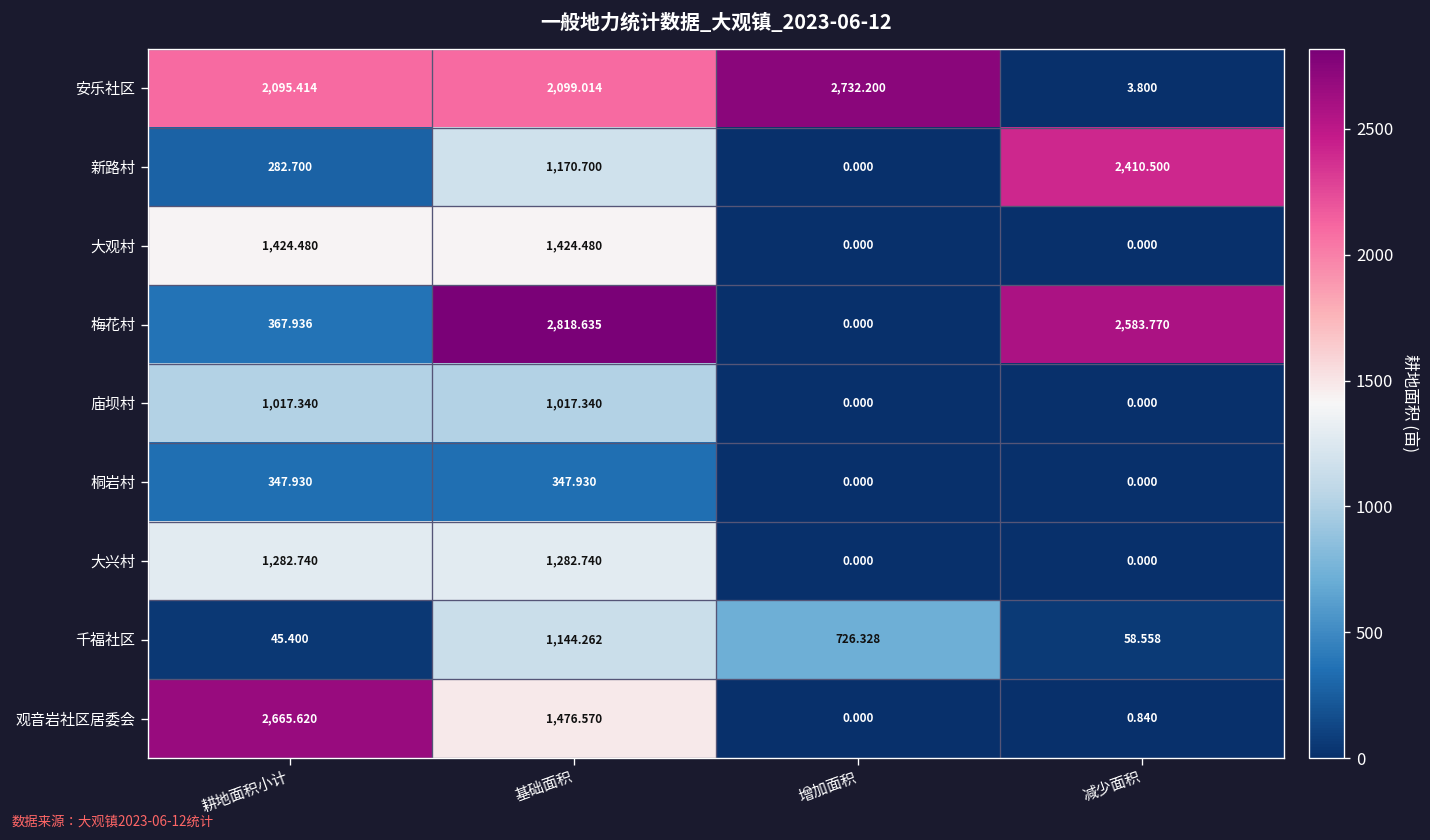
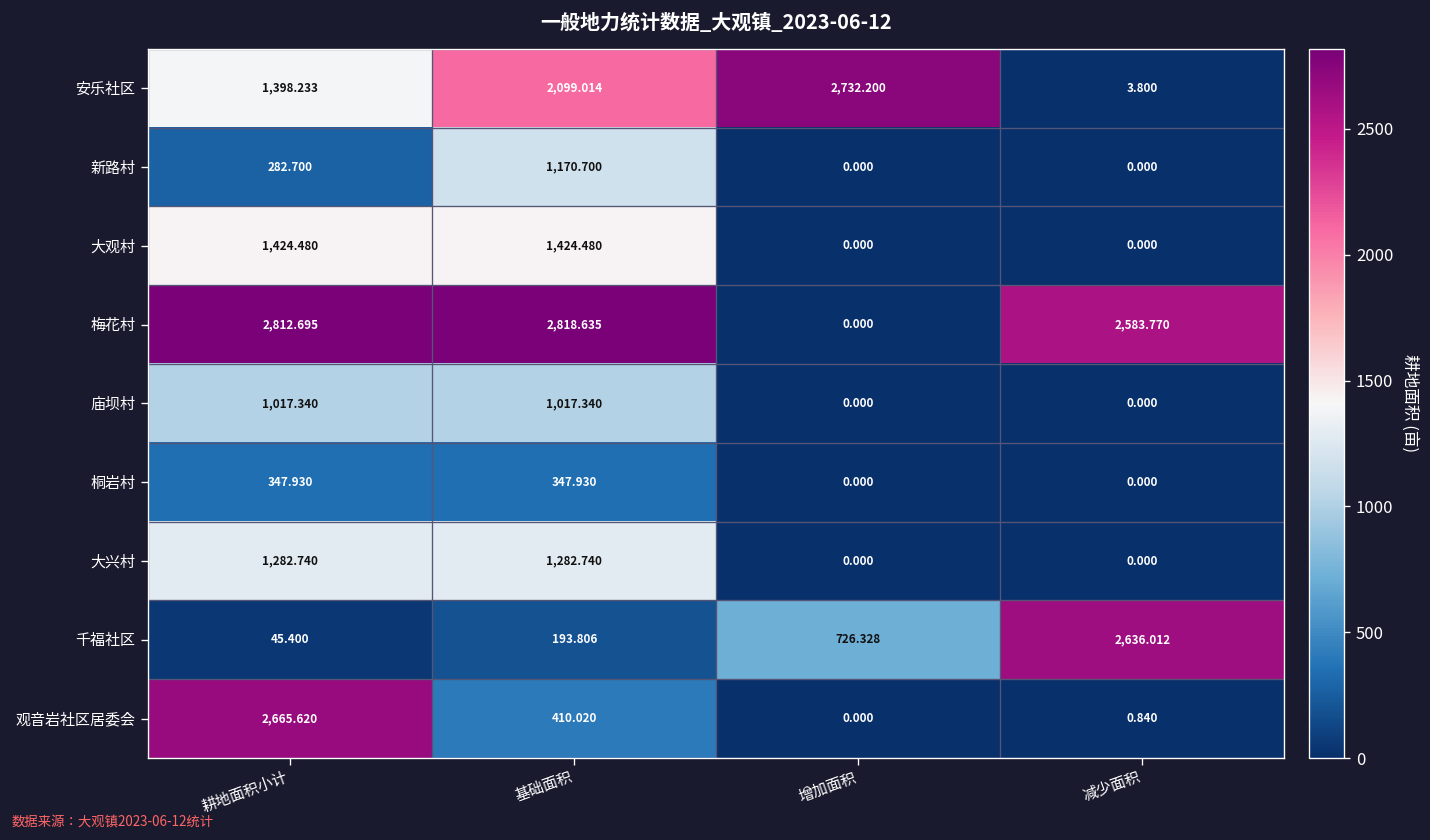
  {
    "安乐社区": {
-     "耕地面积小计": "2,095.414",
+     "耕地面积小计": "1,398.233",
      "基础面积": "2,099.014",
      "增加面积": "2,732.200",
      "减少面积": "3.800"
    },
    "新路村": {
      "耕地面积小计": "282.700",
      "基础面积": "1,170.700",
      "增加面积": "0.000",
-     "减少面积": "2,410.500"
+     "减少面积": "0.000"
    },
    "大观村": {
      "耕地面积小计": "1,424.480",
      "基础面积": "1,424.480",
      "增加面积": "0.000",
      "减少面积": "0.000"
    },
    "梅花村": {
-     "耕地面积小计": "367.936",
+     "耕地面积小计": "2,812.695",
      "基础面积": "2,818.635",
      "增加面积": "0.000",
      "减少面积": "2,583.770"
    },
    "庙坝村": {
      "耕地面积小计": "1,017.340",
      "基础面积": "1,017.340",
      "增加面积": "0.000",
      "减少面积": "0.000"
    },
    "桐岩村": {
      "耕地面积小计": "347.930",
      "基础面积": "347.930",
      "增加面积": "0.000",
      "减少面积": "0.000"
    },
    "大兴村": {
      "耕地面积小计": "1,282.740",
      "基础面积": "1,282.740",
      "增加面积": "0.000",
      "减少面积": "0.000"
    },
    "千福社区": {
      "耕地面积小计": "45.400",
-     "基础面积": "1,144.262",
+     "基础面积": "193.806",
      "增加面积": "726.328",
-     "减少面积": "58.558"
+     "减少面积": "2,636.012"
    },
    "观音岩社区居委会": {
      "耕地面积小计": "2,665.620",
-     "基础面积": "1,476.570",
+     "基础面积": "410.020",
      "增加面积": "0.000",
      "减少面积": "0.840"
    }
  }
